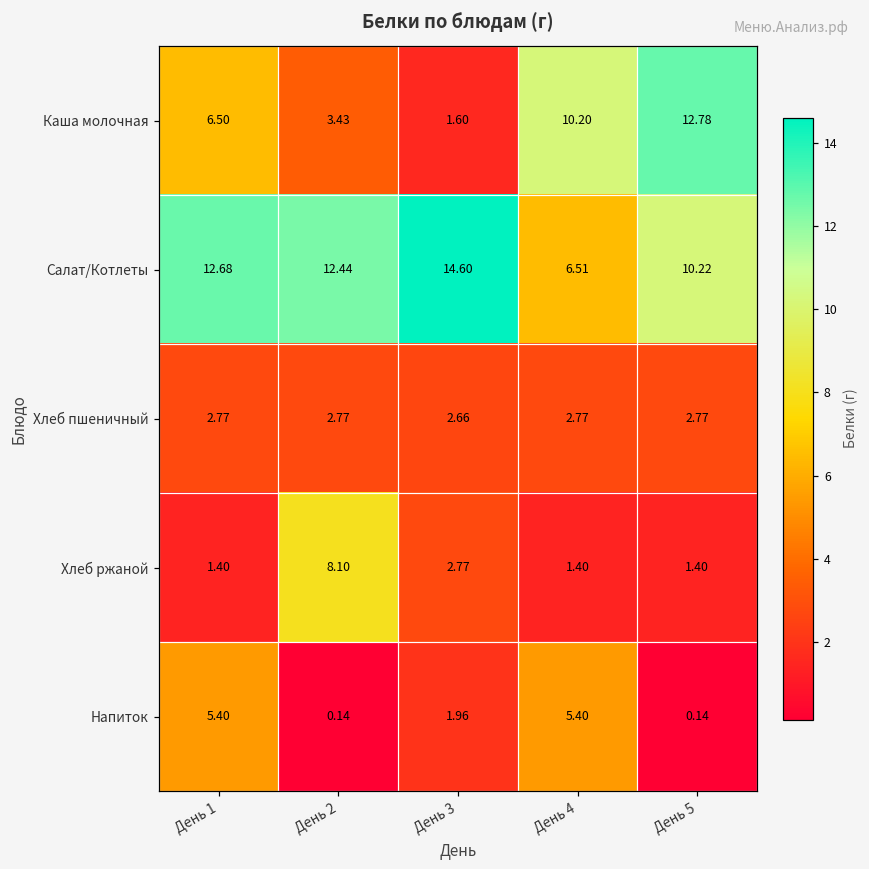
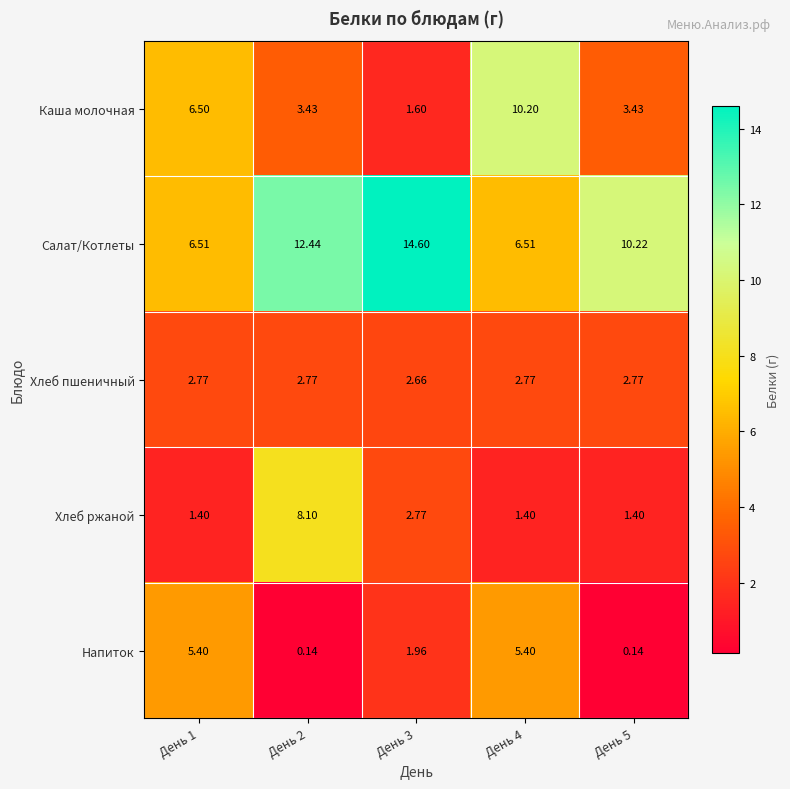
  {
    "Каша молочная": {
      "День 1": 6.50,
      "День 2": 3.43,
      "День 3": 1.60,
      "День 4": 10.20,
-     "День 5": 12.78
+     "День 5": 3.43
    },
    "Салат/Котлеты": {
-     "День 1": 12.68,
+     "День 1": 6.51,
      "День 2": 12.44,
      "День 3": 14.60,
      "День 4": 6.51,
      "День 5": 10.22
    },
    "Хлеб пшеничный": {
      "День 1": 2.77,
      "День 2": 2.77,
      "День 3": 2.66,
      "День 4": 2.77,
      "День 5": 2.77
    },
    "Хлеб ржаной": {
      "День 1": 1.40,
      "День 2": 8.10,
      "День 3": 2.77,
      "День 4": 1.40,
      "День 5": 1.40
    },
    "Напиток": {
      "День 1": 5.40,
      "День 2": 0.14,
      "День 3": 1.96,
      "День 4": 5.40,
      "День 5": 0.14
    }
  }
